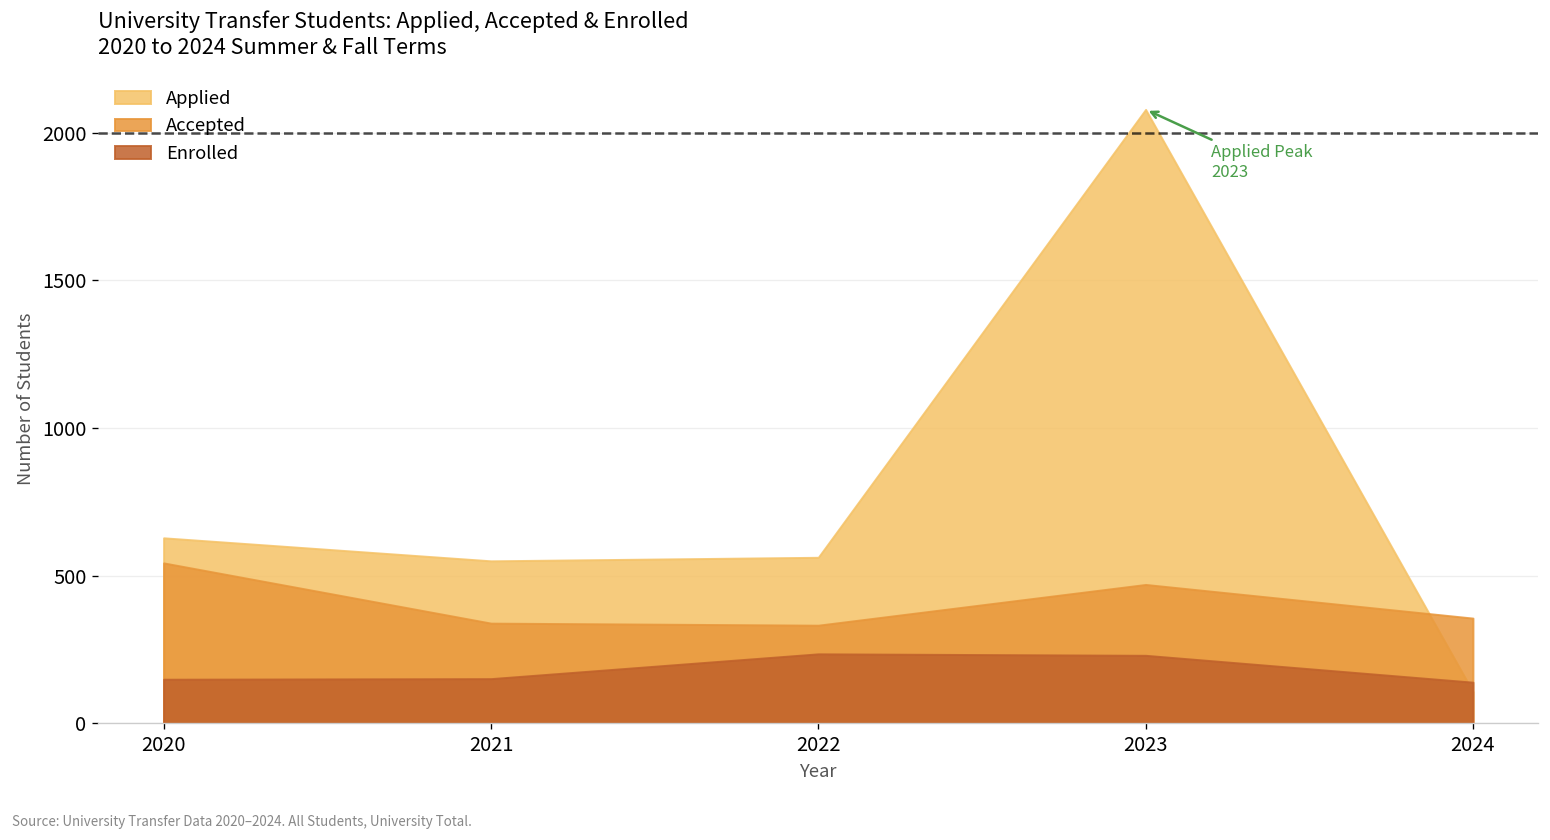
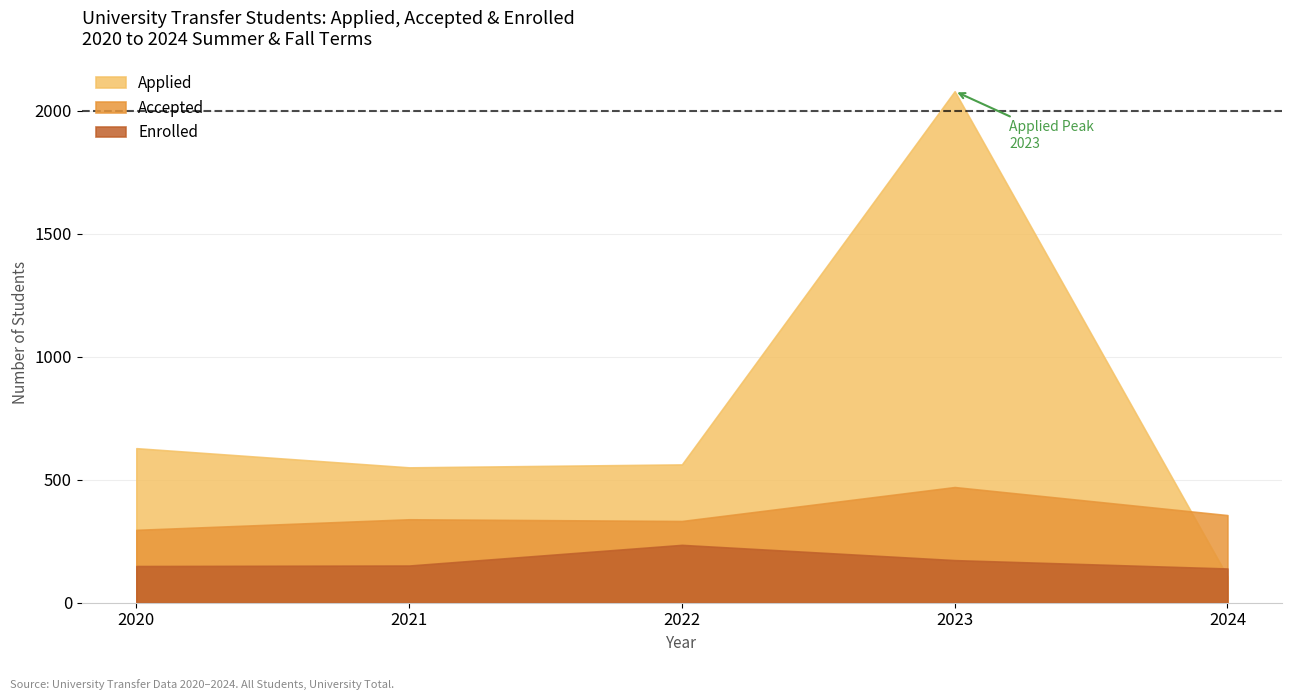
  {
    "Applied": {
      "2020": 630,
      "2021": 550,
      "2022": 560,
      "2024": 110
    },
    "Accepted": {
-     "2020": 540,
+     "2020": 300,
      "2021": 340,
      "2022": 330,
      "2023": 470,
      "2024": 360
    },
    "Enrolled": {
      "2020": 150,
      "2021": 150,
      "2022": 240,
-     "2023": 230,
+     "2023": 170,
      "2024": 140
    }
  }
